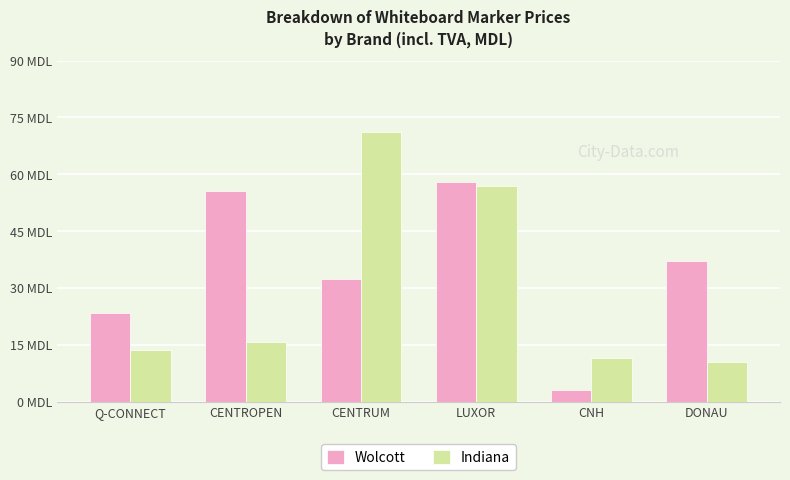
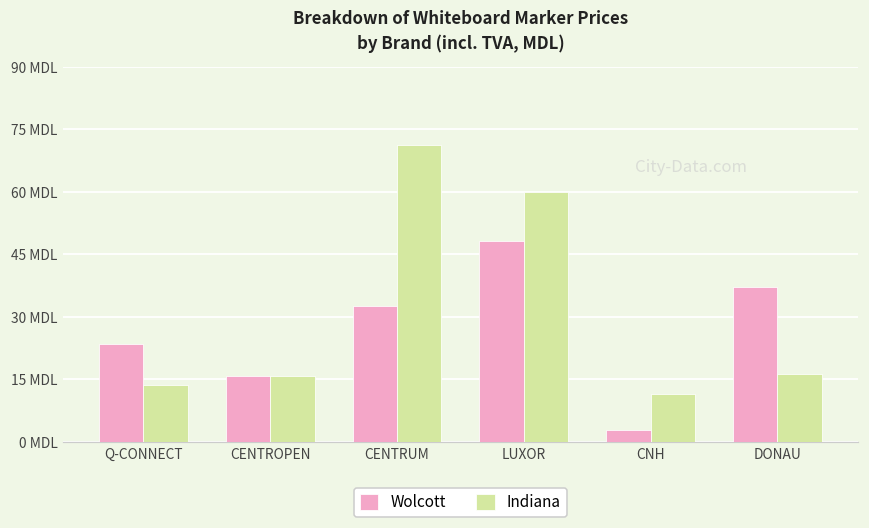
  {
    "Wolcott": {
      "Q-CONNECT": "23 MDL",
-     "CENTROPEN": "56 MDL",
+     "CENTROPEN": "16 MDL",
      "CENTRUM": "33 MDL",
-     "LUXOR": "58 MDL",
+     "LUXOR": "48 MDL",
      "CNH": "3 MDL",
      "DONAU": "37 MDL"
    },
    "Indiana": {
      "Q-CONNECT": "14 MDL",
      "CENTROPEN": "16 MDL",
      "CENTRUM": "71 MDL",
-     "LUXOR": "57 MDL",
+     "LUXOR": "60 MDL",
      "CNH": "12 MDL",
-     "DONAU": "10 MDL"
+     "DONAU": "16 MDL"
    }
  }
